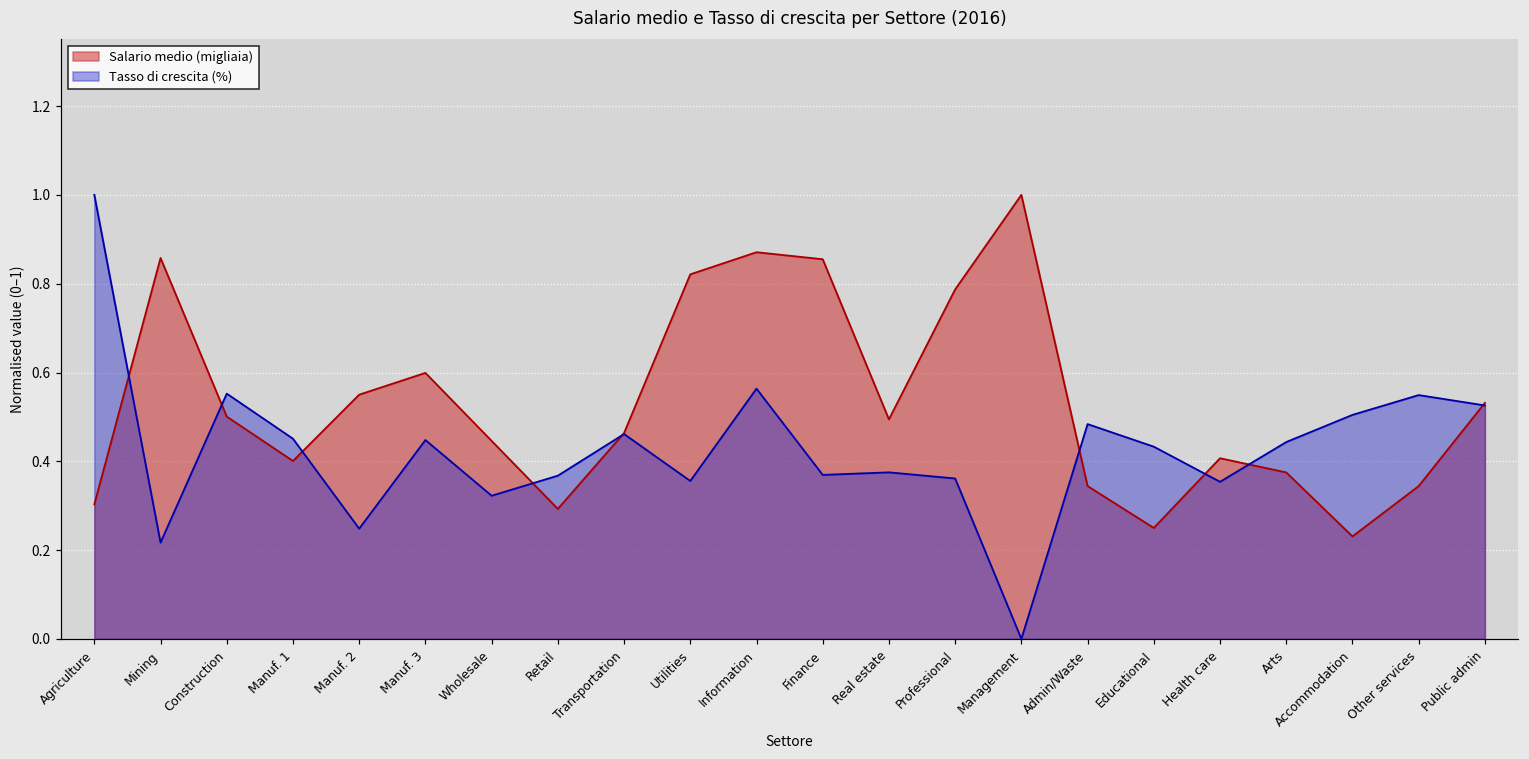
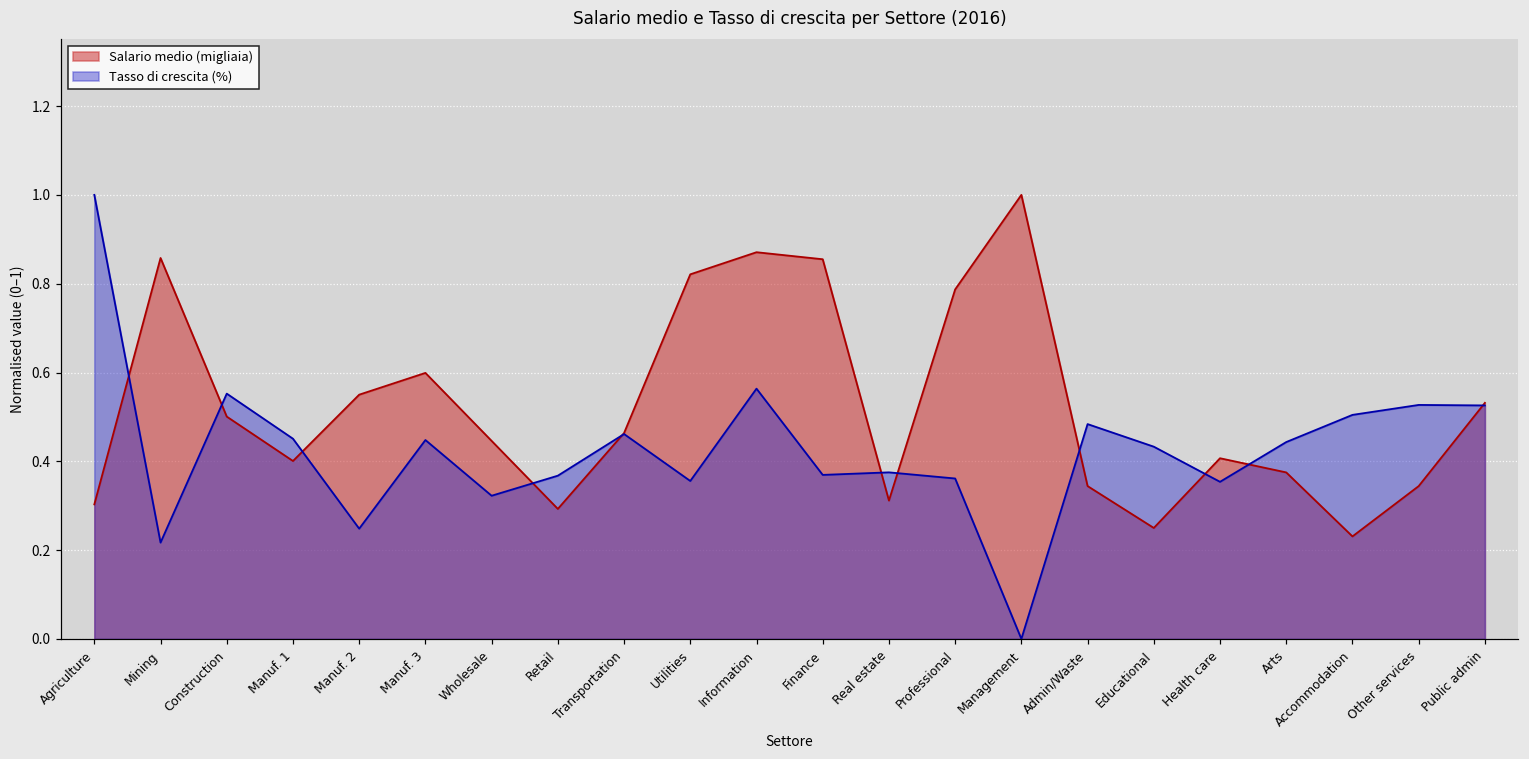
  {
    "Salario medio (migliaia)": {
      "Agriculture": 0.30,
      "Mining": 0.86,
      "Construction": 0.50,
      "Manuf. 1": 0.40,
      "Manuf. 2": 0.55,
      "Manuf. 3": 0.60,
      "Wholesale": 0.45,
      "Retail": 0.29,
      "Utilities": 0.82,
      "Information": 0.87,
      "Finance": 0.86,
-     "Real estate": 0.49,
+     "Real estate": 0.31,
      "Professional": 0.79,
      "Management": 1.00,
      "Admin/Waste": 0.34,
      "Educational": 0.25,
      "Health care": 0.41,
      "Arts": 0.37,
      "Accommodation": 0.23,
      "Other services": 0.34
    },
    "Tasso di crescita (%)": {
      "Agriculture": 1.00,
      "Mining": 0.22,
      "Construction": 0.55,
      "Manuf. 1": 0.45,
      "Manuf. 2": 0.25,
      "Manuf. 3": 0.45,
      "Wholesale": 0.32,
      "Retail": 0.37,
      "Utilities": 0.36,
      "Information": 0.56,
      "Finance": 0.37,
      "Real estate": 0.38,
      "Professional": 0.36,
      "Management": 0.00,
      "Admin/Waste": 0.48,
      "Educational": 0.43,
      "Health care": 0.35,
      "Arts": 0.44,
      "Accommodation": 0.50,
-     "Other services": 0.55
+     "Other services": 0.53
    }
  }
